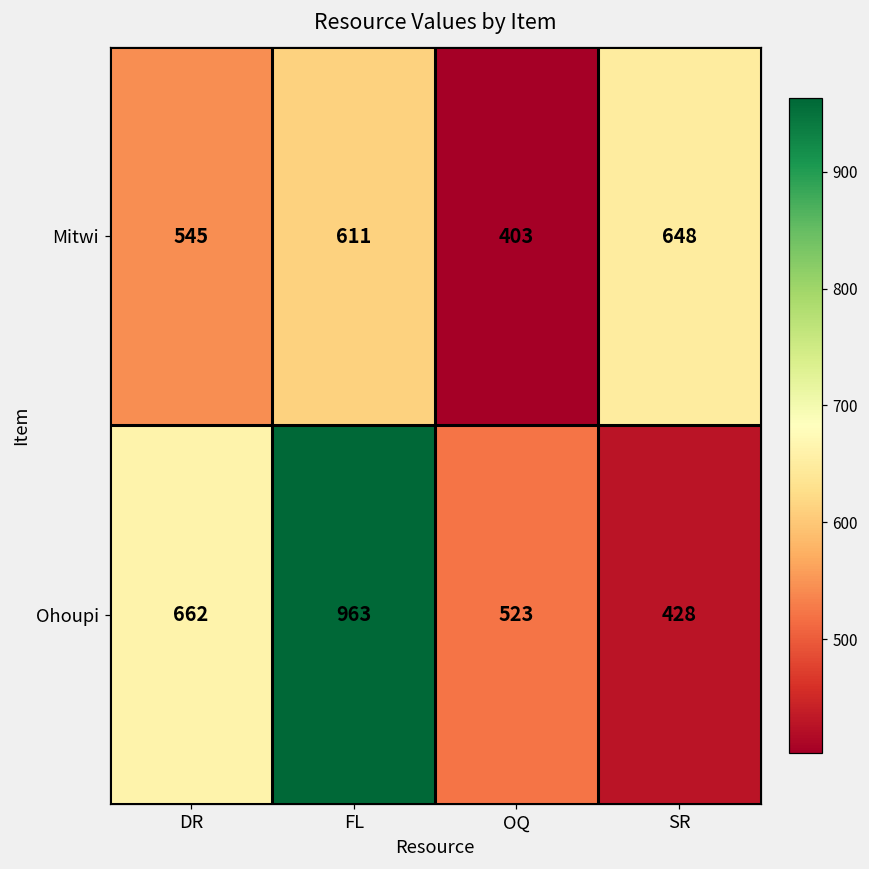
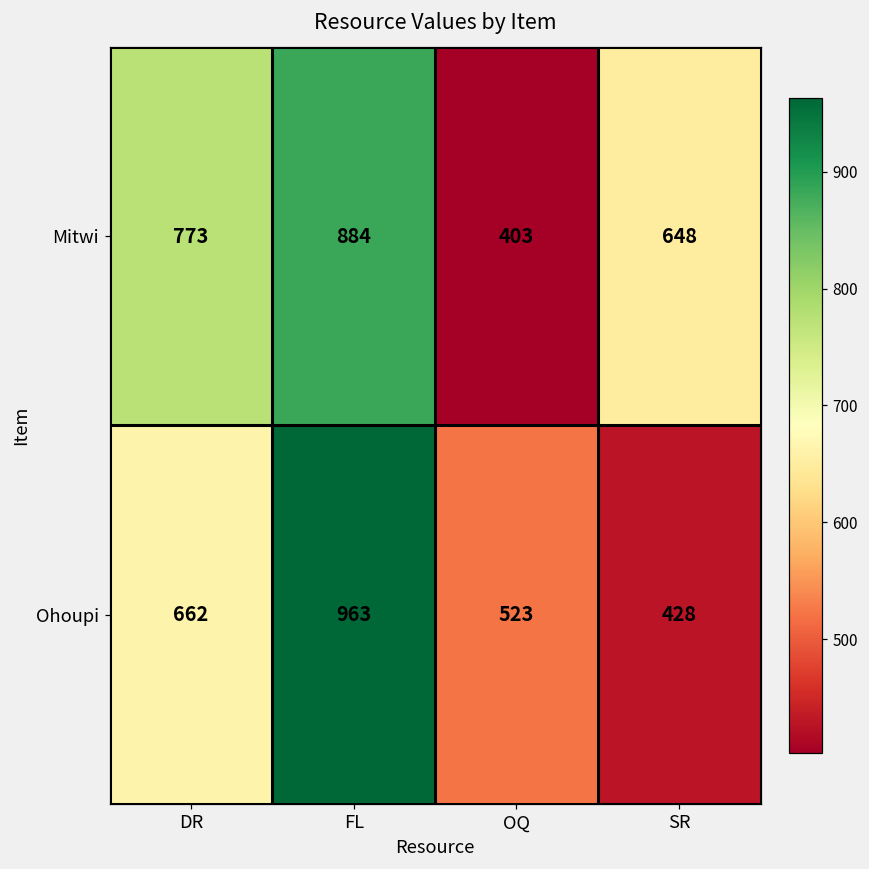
  {
    "Mitwi": {
-     "DR": 545,
-     "FL": 611,
+     "DR": 773,
+     "FL": 884,
      "OQ": 403,
      "SR": 648
    },
    "Ohoupi": {
      "DR": 662,
      "FL": 963,
      "OQ": 523,
      "SR": 428
    }
  }
